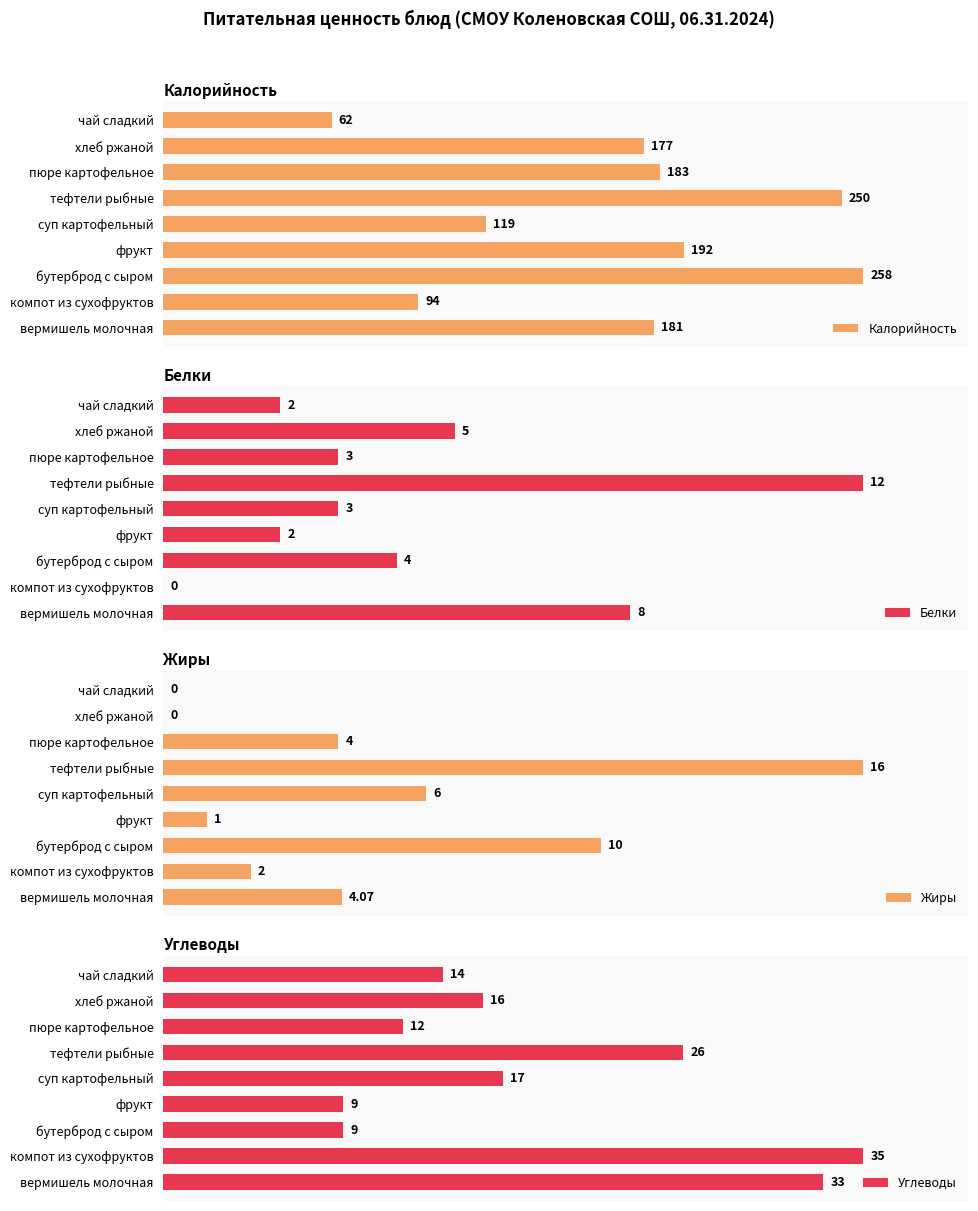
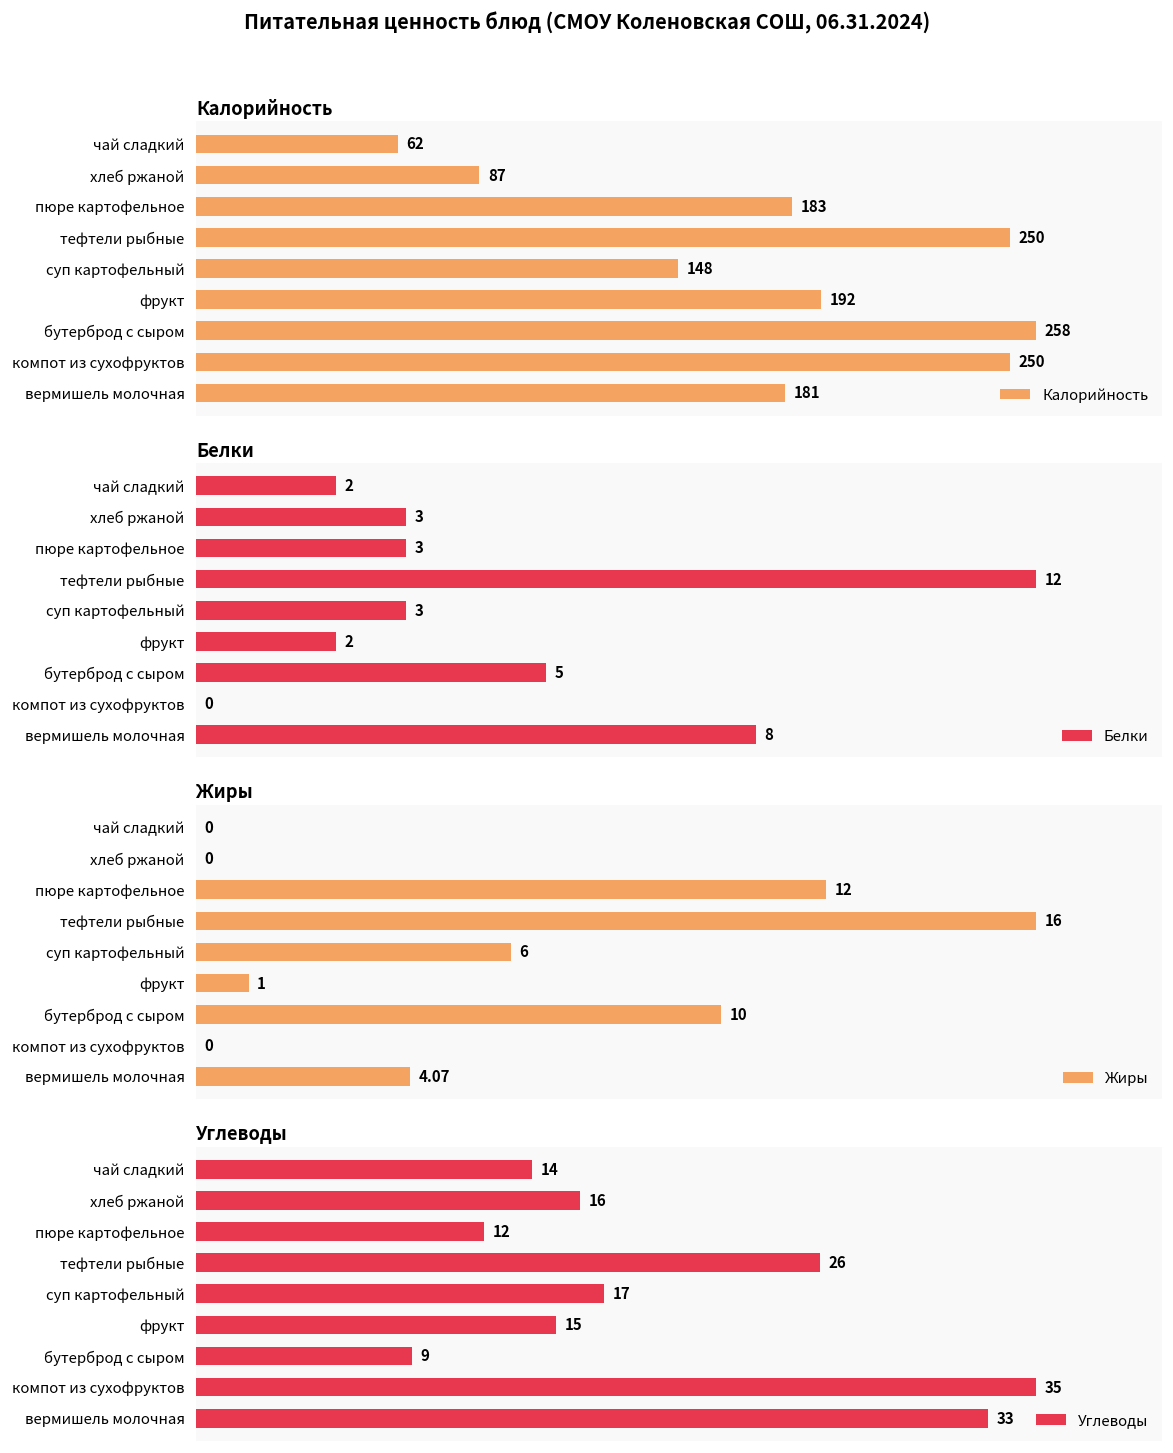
  {
    "Калорийность": {
      "Калорийность": {
-       "хлеб ржаной": 177,
-       "суп картофельный": 119,
-       "компот из сухофруктов": 94
+       "хлеб ржаной": 87,
+       "суп картофельный": 148,
+       "компот из сухофруктов": 250
      }
    },
    "Белки": {
      "Белки": {
-       "хлеб ржаной": 5,
-       "бутерброд с сыром": 4,
+       "хлеб ржаной": 3,
+       "бутерброд с сыром": 5,
        "компот из сухофруктов": 0
      }
    },
    "Жиры": {
      "Жиры": {
        "чай сладкий": 0,
        "хлеб ржаной": 0,
-       "пюре картофельное": 4,
-       "компот из сухофруктов": 2
+       "пюре картофельное": 12,
+       "компот из сухофруктов": 0
      }
    },
    "Углеводы": {
      "Углеводы": {
-       "фрукт": 9
+       "фрукт": 15
      }
    }
  }
